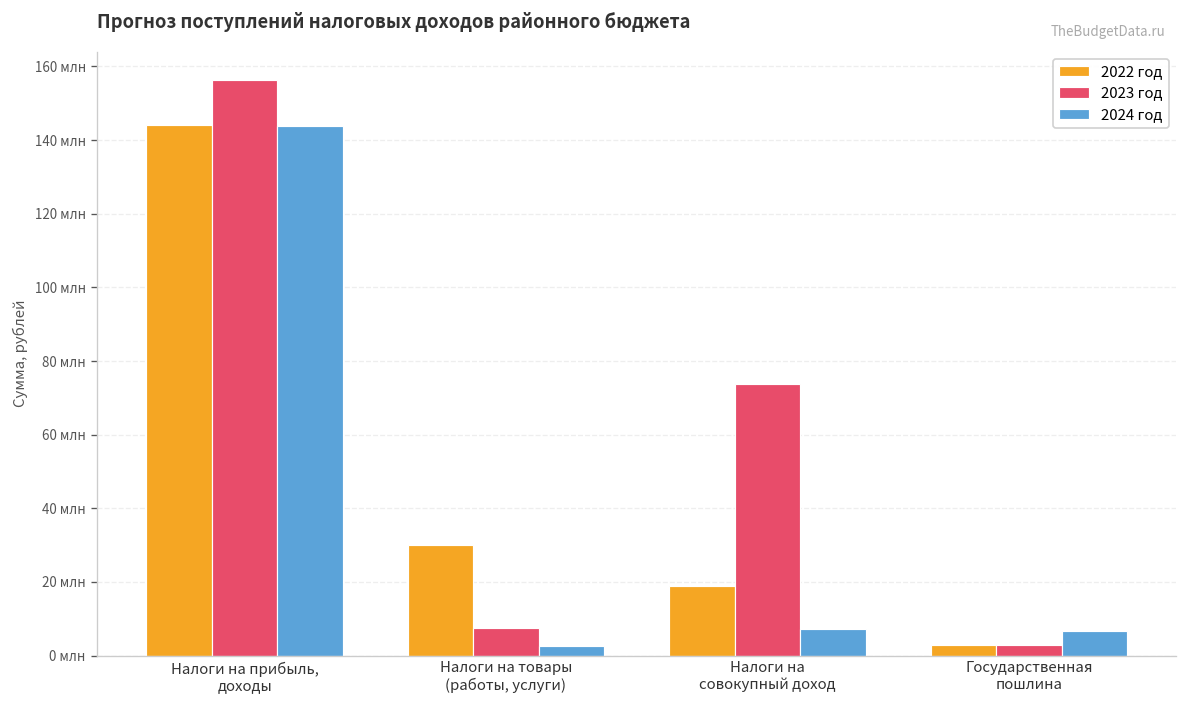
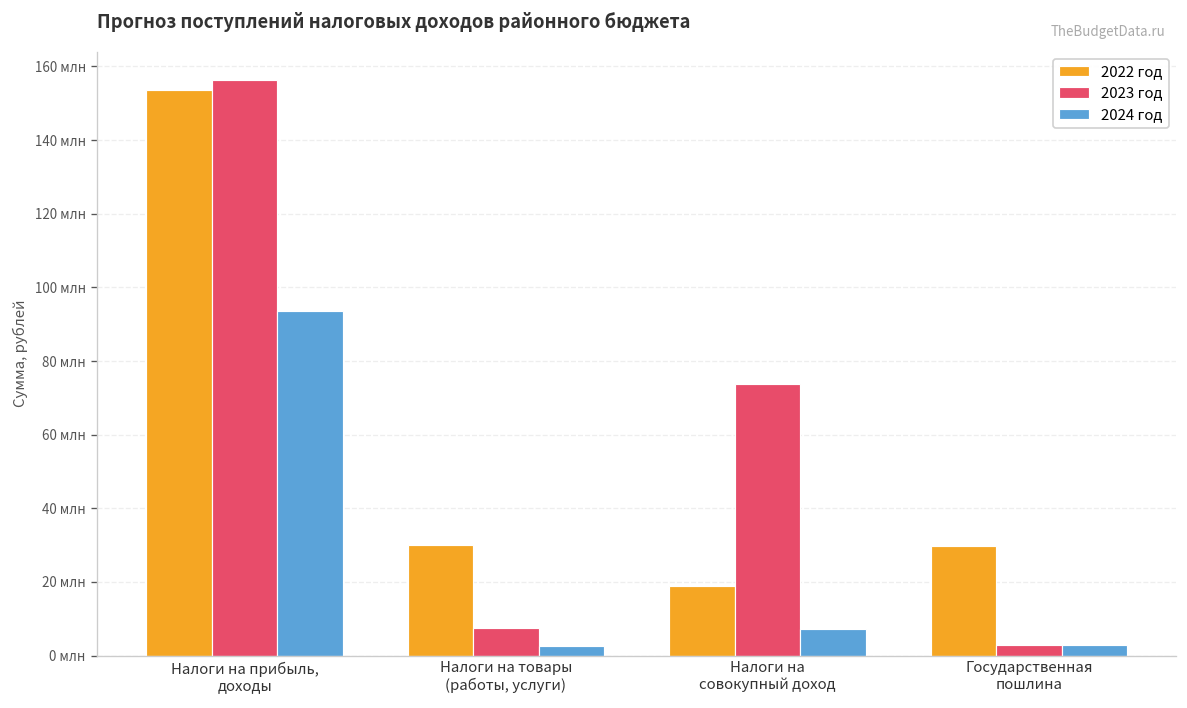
  {
    "2022 год": {
-     "Налоги на прибыль, доходы": "144 млн",
+     "Налоги на прибыль, доходы": "154 млн",
      "Налоги на товары (работы, услуги)": "30 млн",
      "Налоги на совокупный доход": "19 млн",
-     "Государственная пошлина": "3 млн"
+     "Государственная пошлина": "30 млн"
    },
    "2023 год": {
      "Налоги на прибыль, доходы": "156 млн",
      "Налоги на товары (работы, услуги)": "7 млн",
      "Налоги на совокупный доход": "74 млн",
      "Государственная пошлина": "3 млн"
    },
    "2024 год": {
-     "Налоги на прибыль, доходы": "144 млн",
+     "Налоги на прибыль, доходы": "94 млн",
      "Налоги на товары (работы, услуги)": "3 млн",
      "Налоги на совокупный доход": "7 млн",
-     "Государственная пошлина": "7 млн"
+     "Государственная пошлина": "3 млн"
    }
  }
